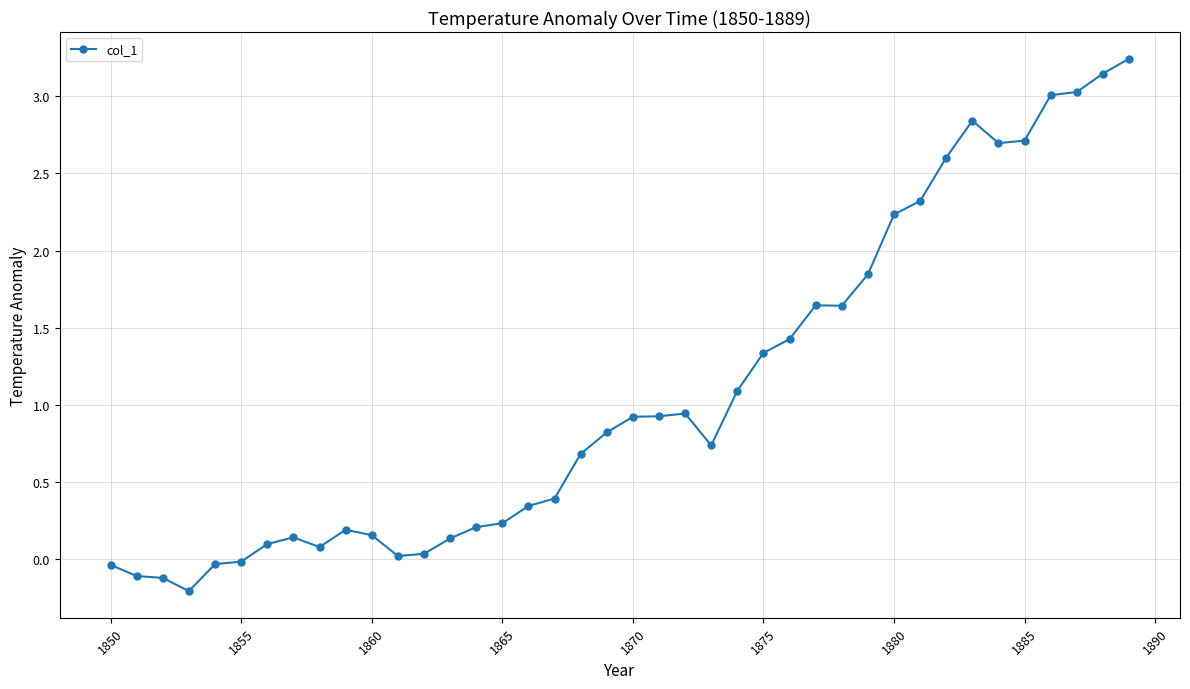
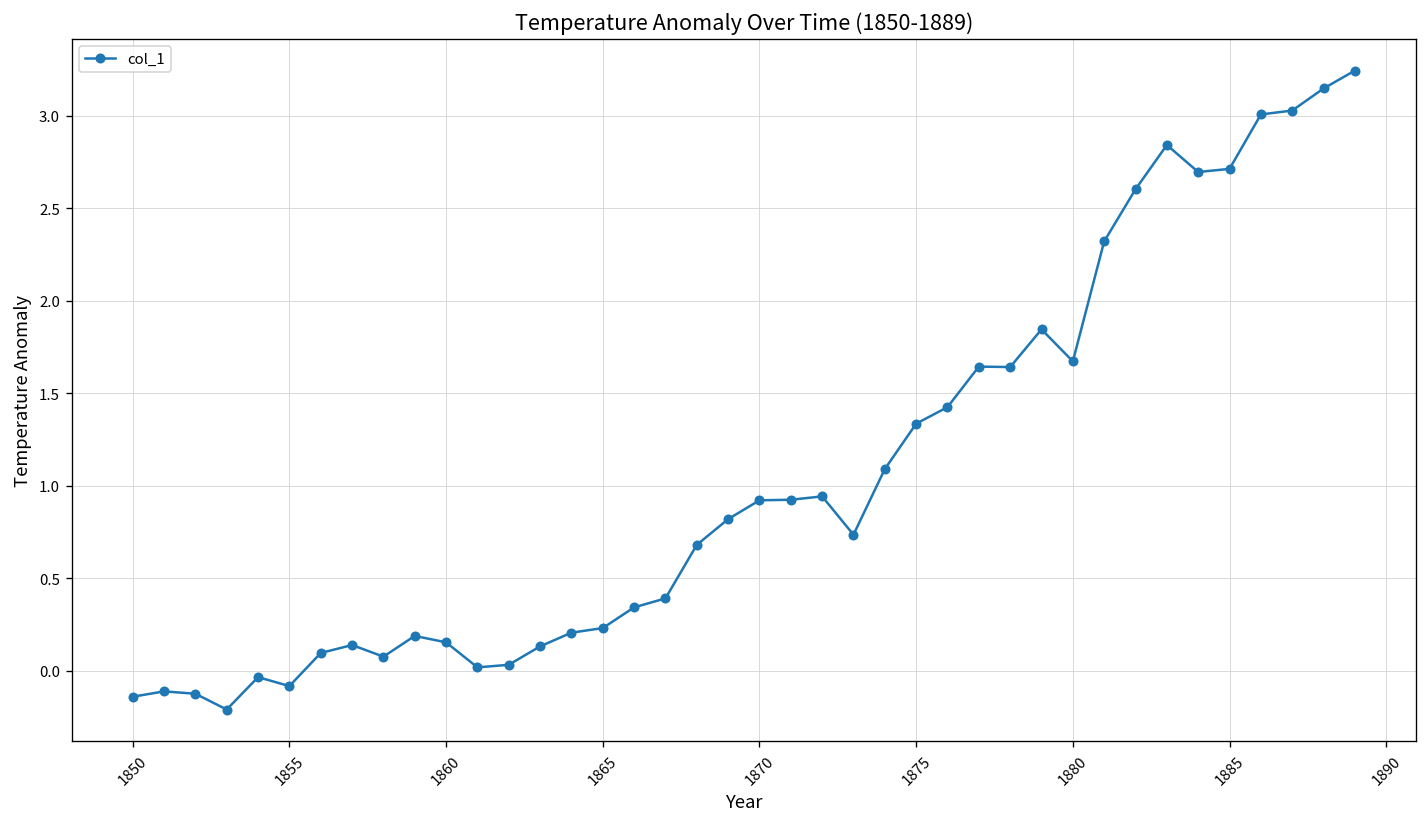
  {
-   "1850": -0.04,
-   "1855": -0.02,
+   "1850": -0.14,
+   "1855": -0.08,
    "1860": 0.15,
    "1865": 0.23,
    "1870": 0.92,
    "1875": 1.34,
-   "1880": 2.23,
+   "1880": 1.67,
    "1885": 2.71
  }
